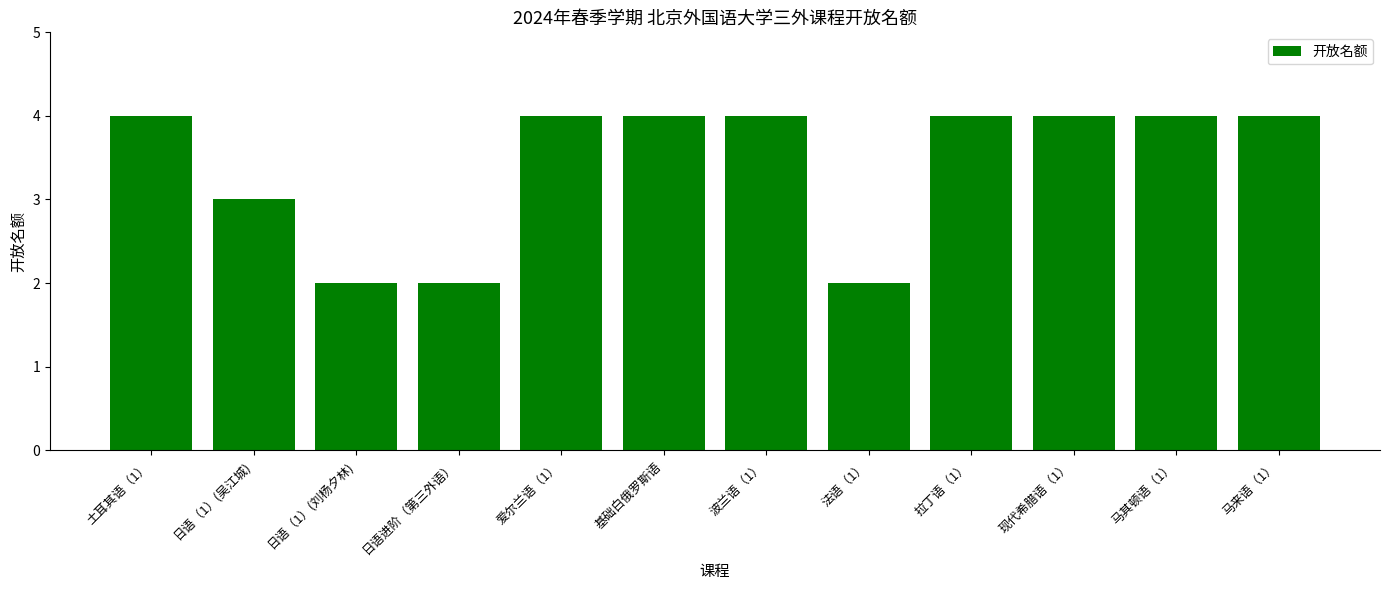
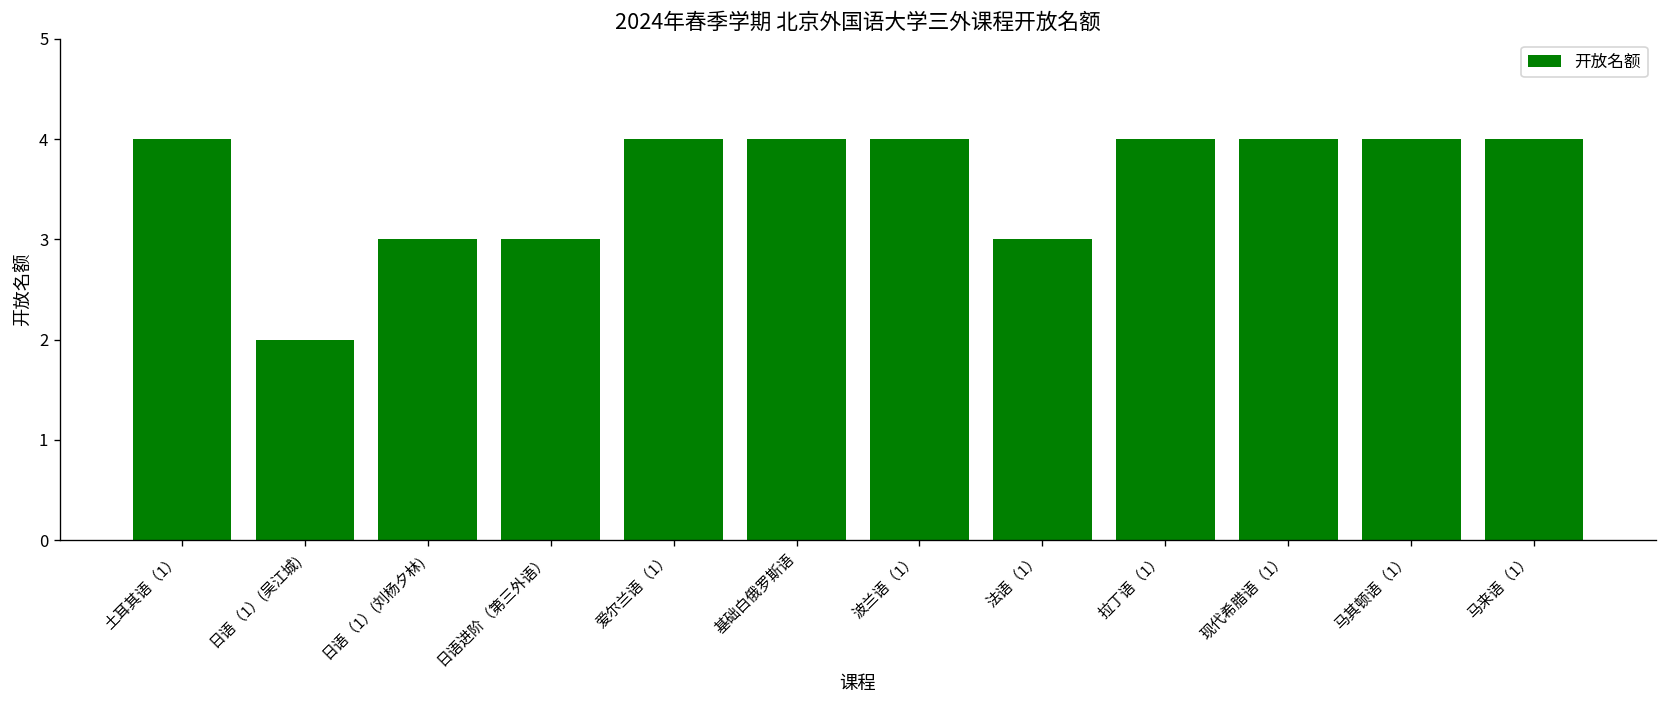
  {
    "土耳其语（1）": 4,
-   "日语（1）(吴江城)": 3,
-   "日语（1）(刘杨夕林)": 2,
-   "日语进阶（第三外语）": 2,
+   "日语（1）(吴江城)": 2,
+   "日语（1）(刘杨夕林)": 3,
+   "日语进阶（第三外语）": 3,
    "爱尔兰语（1）": 4,
    "基础白俄罗斯语": 4,
    "波兰语（1）": 4,
-   "法语（1）": 2,
+   "法语（1）": 3,
    "拉丁语（1）": 4,
    "现代希腊语（1）": 4,
    "马其顿语（1）": 4,
    "马来语（1）": 4
  }
